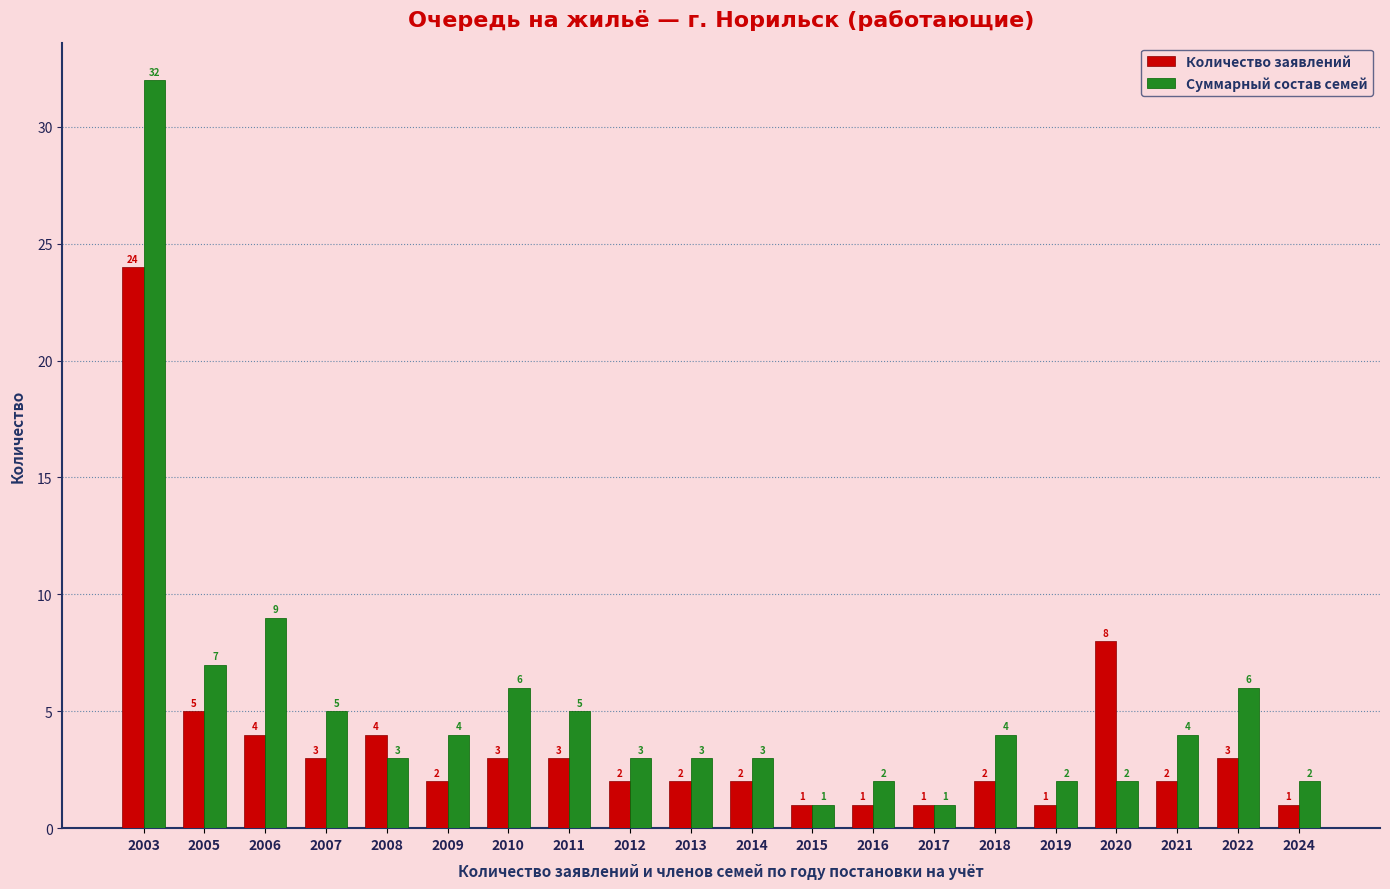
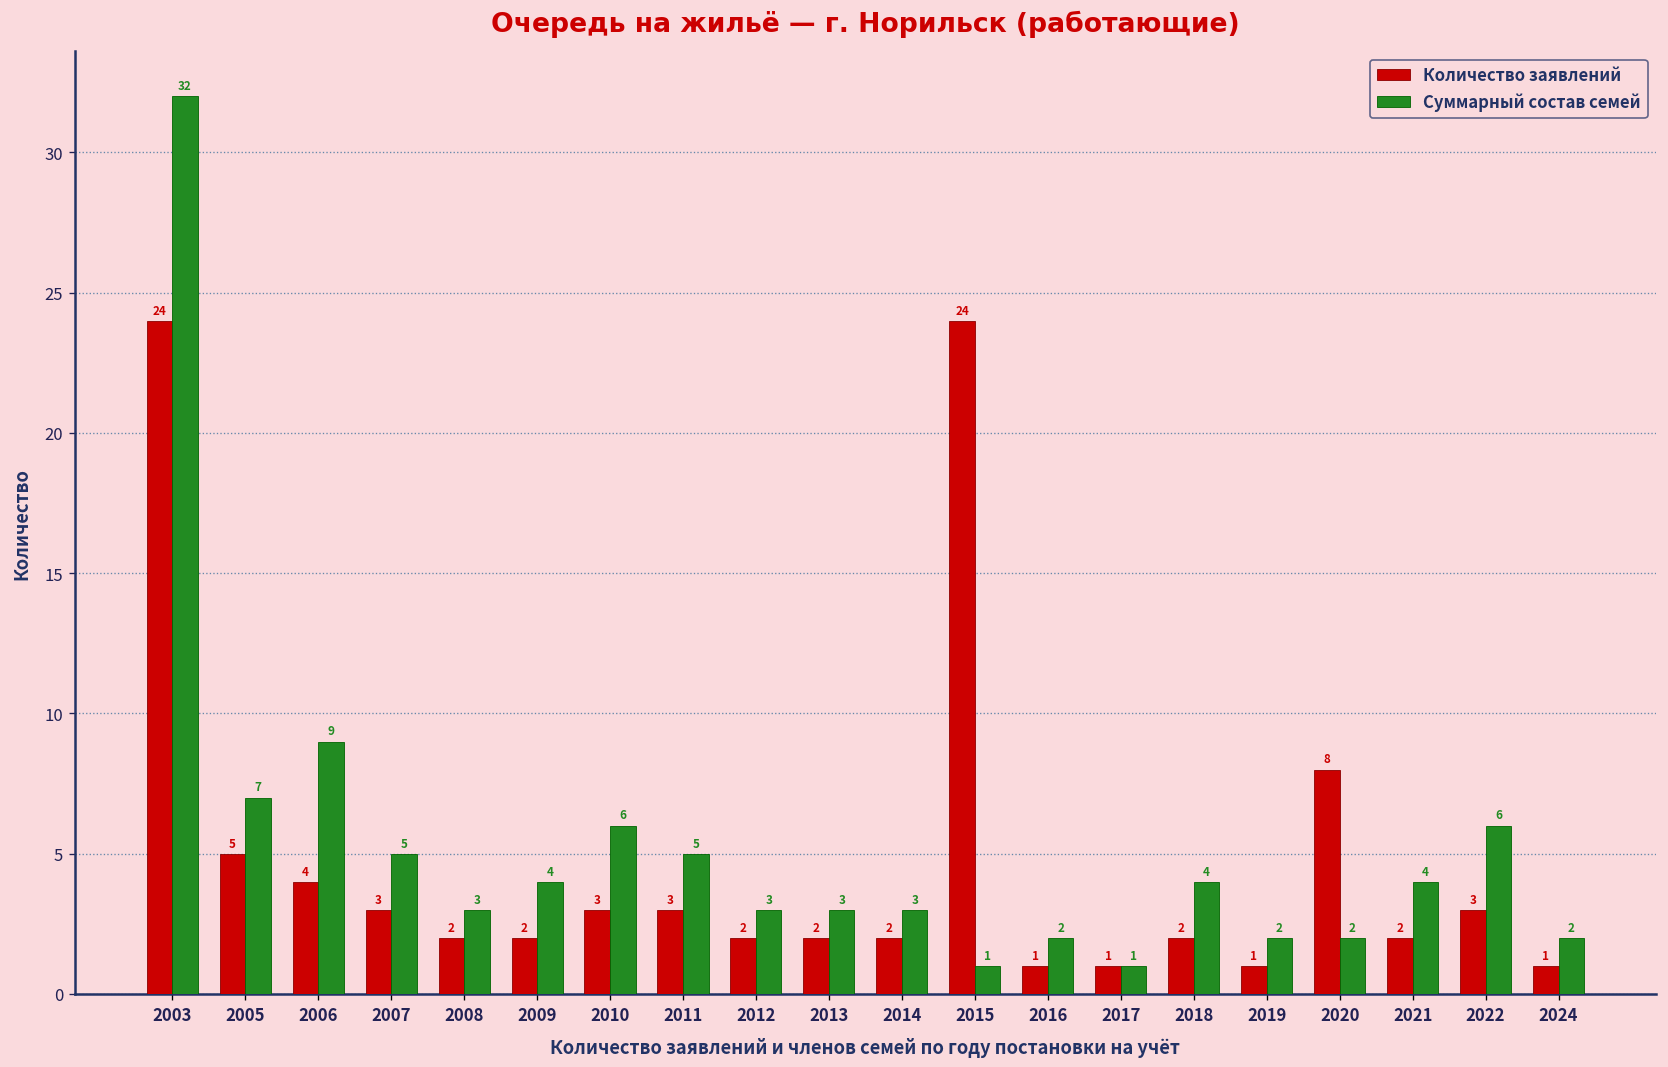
  {
    "Количество заявлений": {
      "2003": 24,
      "2005": 5,
      "2006": 4,
      "2007": 3,
-     "2008": 4,
+     "2008": 2,
      "2009": 2,
      "2010": 3,
      "2011": 3,
      "2012": 2,
      "2013": 2,
      "2014": 2,
-     "2015": 1,
+     "2015": 24,
      "2016": 1,
      "2017": 1,
      "2018": 2,
      "2019": 1,
      "2020": 8,
      "2021": 2,
      "2022": 3,
      "2024": 1
    },
    "Суммарный состав семей": {
      "2003": 32,
      "2005": 7,
      "2006": 9,
      "2007": 5,
      "2008": 3,
      "2009": 4,
      "2010": 6,
      "2011": 5,
      "2012": 3,
      "2013": 3,
      "2014": 3,
      "2015": 1,
      "2016": 2,
      "2017": 1,
      "2018": 4,
      "2019": 2,
      "2020": 2,
      "2021": 4,
      "2022": 6,
      "2024": 2
    }
  }
